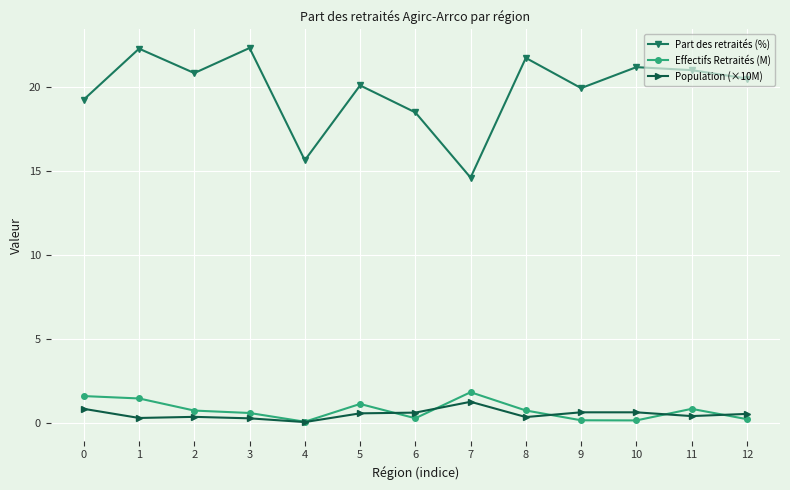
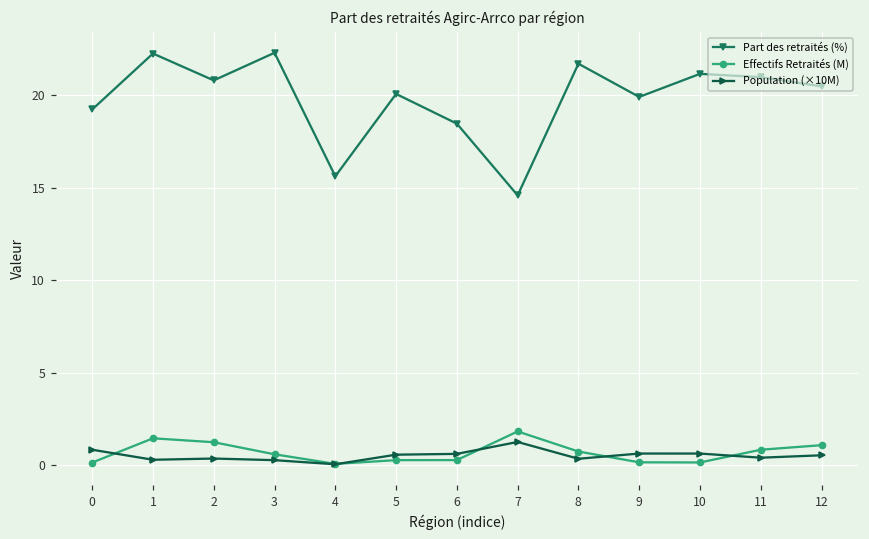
  {
    "Effectifs Retraités (M)": {
-     "0": 1.6,
+     "0": 0.1,
      "1": 1.4,
-     "2": 0.7,
+     "2": 1.2,
      "3": 0.6,
-     "5": 1.1,
+     "5": 0.3,
      "6": 0.3,
      "7": 1.8,
      "8": 0.7,
      "9": 0.1,
      "10": 0.1,
      "11": 0.8,
-     "12": 0.2
+     "12": 1.1
    }
  }
